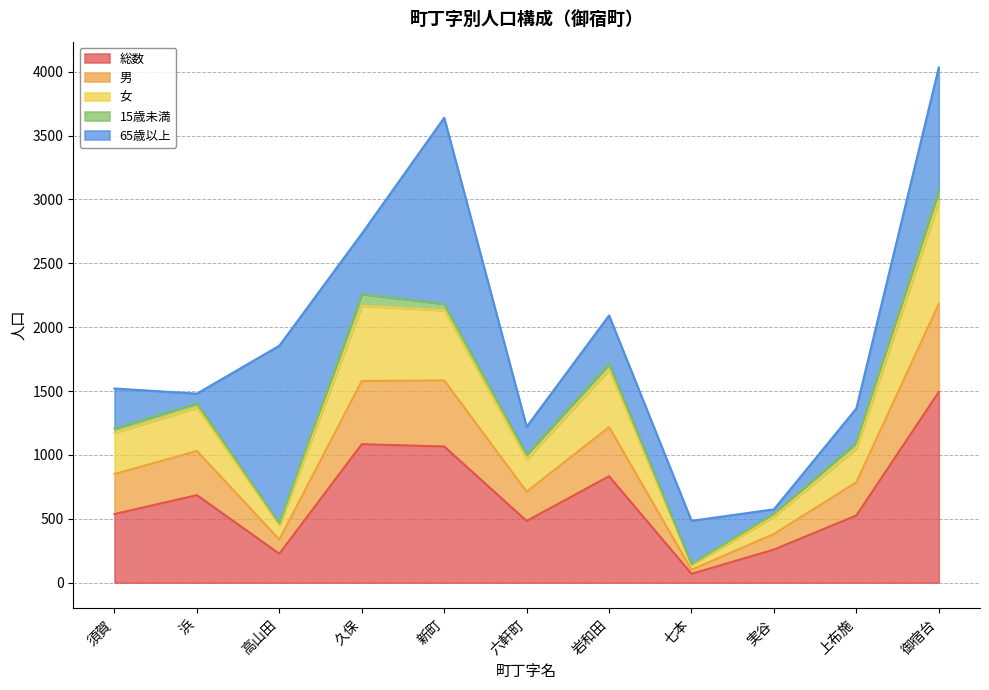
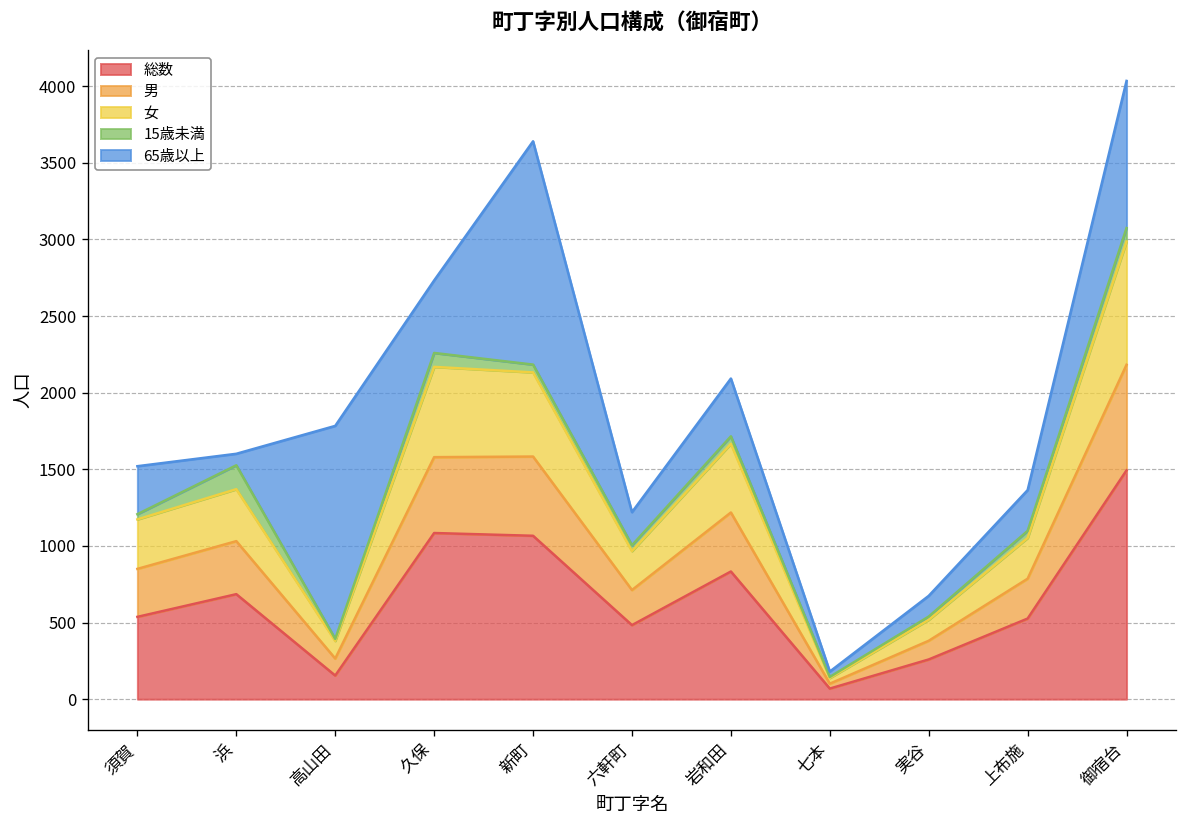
  {
    "総数": {
      "須賀": 540,
      "浜": 690,
-     "高山田": 230,
+     "高山田": 150,
      "久保": 1080,
      "新町": 1070,
      "六軒町": 480,
      "岩和田": 830,
      "七本": 70,
      "実谷": 260,
      "上布施": 530,
      "御宿台": 1490
    },
    "15歳未満": {
      "須賀": 30,
-     "浜": 40,
+     "浜": 160,
      "久保": 90,
      "新町": 50,
      "六軒町": 40,
      "岩和田": 50,
      "実谷": 20,
      "上布施": 50,
      "御宿台": 90
    },
    "65歳以上": {
      "須賀": 310,
      "浜": 80,
      "高山田": 1390,
      "久保": 470,
      "新町": 1460,
      "六軒町": 220,
      "岩和田": 380,
-     "七本": 340,
-     "実谷": 40,
+     "七本": 40,
+     "実谷": 140,
      "上布施": 270,
      "御宿台": 960
    }
  }
